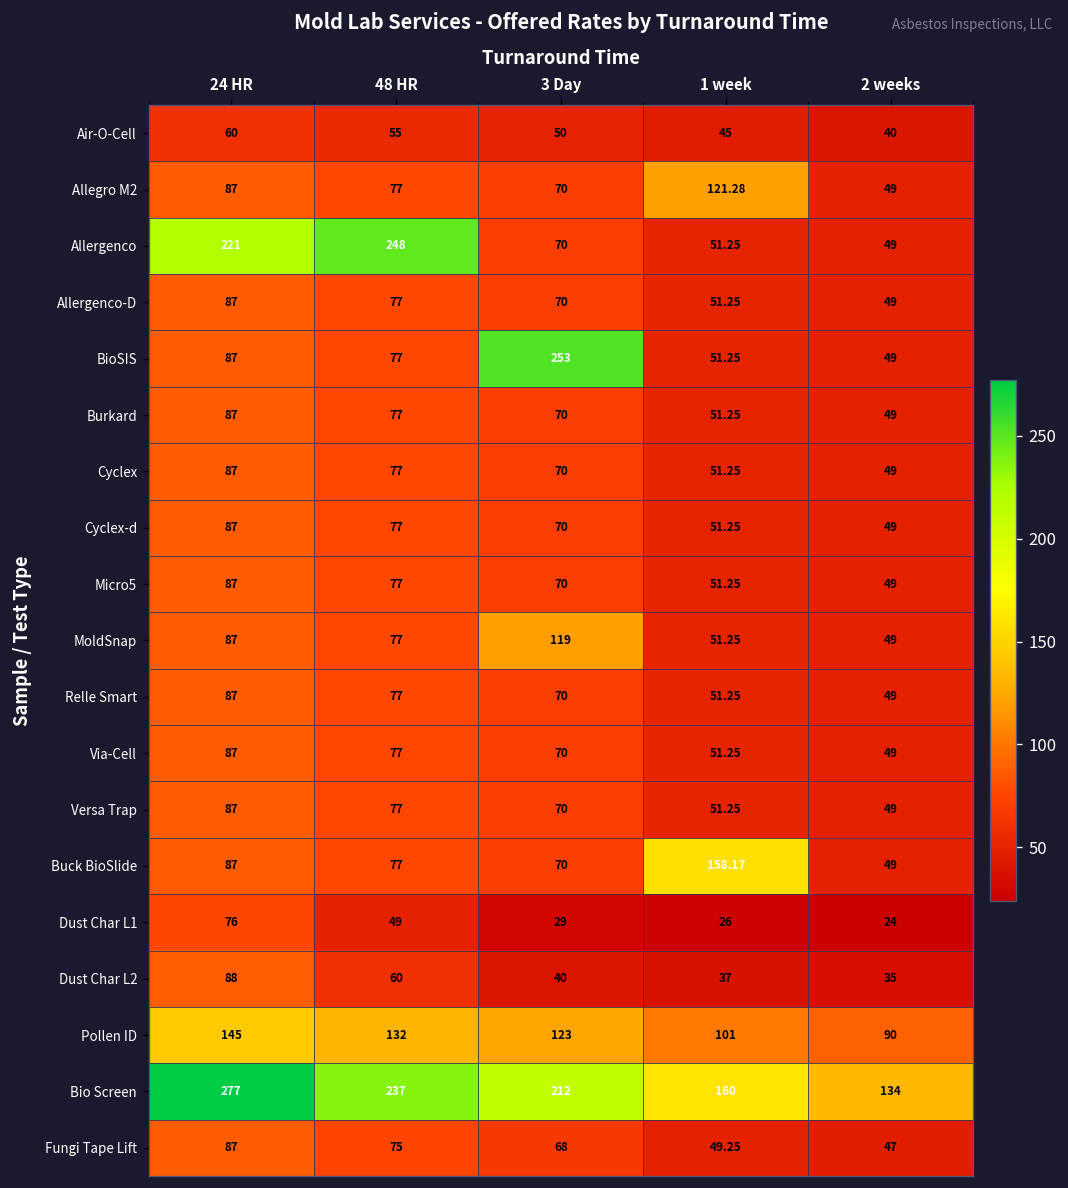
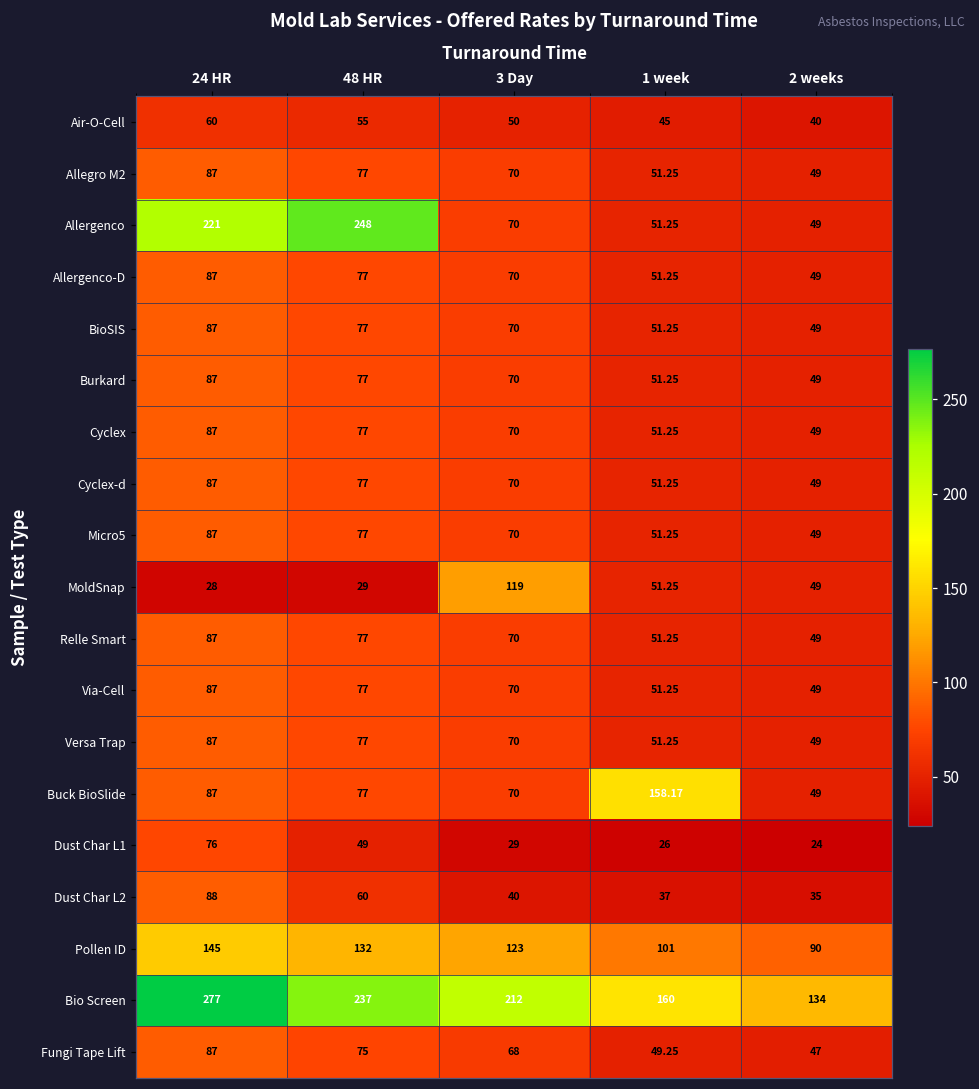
  {
    "Air-O-Cell": {
      "24 HR": 60,
      "48 HR": 55,
      "3 Day": 50,
      "1 week": 45,
      "2 weeks": 40
    },
    "Allegro M2": {
      "24 HR": 87,
      "48 HR": 77,
      "3 Day": 70,
-     "1 week": 121.28,
+     "1 week": 51.25,
      "2 weeks": 49
    },
    "Allergenco": {
      "24 HR": 221,
      "48 HR": 248,
      "3 Day": 70,
      "1 week": 51.25,
      "2 weeks": 49
    },
    "Allergenco-D": {
      "24 HR": 87,
      "48 HR": 77,
      "3 Day": 70,
      "1 week": 51.25,
      "2 weeks": 49
    },
    "BioSIS": {
      "24 HR": 87,
      "48 HR": 77,
-     "3 Day": 253,
+     "3 Day": 70,
      "1 week": 51.25,
      "2 weeks": 49
    },
    "Burkard": {
      "24 HR": 87,
      "48 HR": 77,
      "3 Day": 70,
      "1 week": 51.25,
      "2 weeks": 49
    },
    "Cyclex": {
      "24 HR": 87,
      "48 HR": 77,
      "3 Day": 70,
      "1 week": 51.25,
      "2 weeks": 49
    },
    "Cyclex-d": {
      "24 HR": 87,
      "48 HR": 77,
      "3 Day": 70,
      "1 week": 51.25,
      "2 weeks": 49
    },
    "Micro5": {
      "24 HR": 87,
      "48 HR": 77,
      "3 Day": 70,
      "1 week": 51.25,
      "2 weeks": 49
    },
    "MoldSnap": {
-     "24 HR": 87,
-     "48 HR": 77,
+     "24 HR": 28,
+     "48 HR": 29,
      "3 Day": 119,
      "1 week": 51.25,
      "2 weeks": 49
    },
    "Relle Smart": {
      "24 HR": 87,
      "48 HR": 77,
      "3 Day": 70,
      "1 week": 51.25,
      "2 weeks": 49
    },
    "Via-Cell": {
      "24 HR": 87,
      "48 HR": 77,
      "3 Day": 70,
      "1 week": 51.25,
      "2 weeks": 49
    },
    "Versa Trap": {
      "24 HR": 87,
      "48 HR": 77,
      "3 Day": 70,
      "1 week": 51.25,
      "2 weeks": 49
    },
    "Buck BioSlide": {
      "24 HR": 87,
      "48 HR": 77,
      "3 Day": 70,
      "1 week": 158.17,
      "2 weeks": 49
    },
    "Dust Char L1": {
      "24 HR": 76,
      "48 HR": 49,
      "3 Day": 29,
      "1 week": 26,
      "2 weeks": 24
    },
    "Dust Char L2": {
      "24 HR": 88,
      "48 HR": 60,
      "3 Day": 40,
      "1 week": 37,
      "2 weeks": 35
    },
    "Pollen ID": {
      "24 HR": 145,
      "48 HR": 132,
      "3 Day": 123,
      "1 week": 101,
      "2 weeks": 90
    },
    "Bio Screen": {
      "24 HR": 277,
      "48 HR": 237,
      "3 Day": 212,
      "1 week": 160,
      "2 weeks": 134
    },
    "Fungi Tape Lift": {
      "24 HR": 87,
      "48 HR": 75,
      "3 Day": 68,
      "1 week": 49.25,
      "2 weeks": 47
    }
  }
